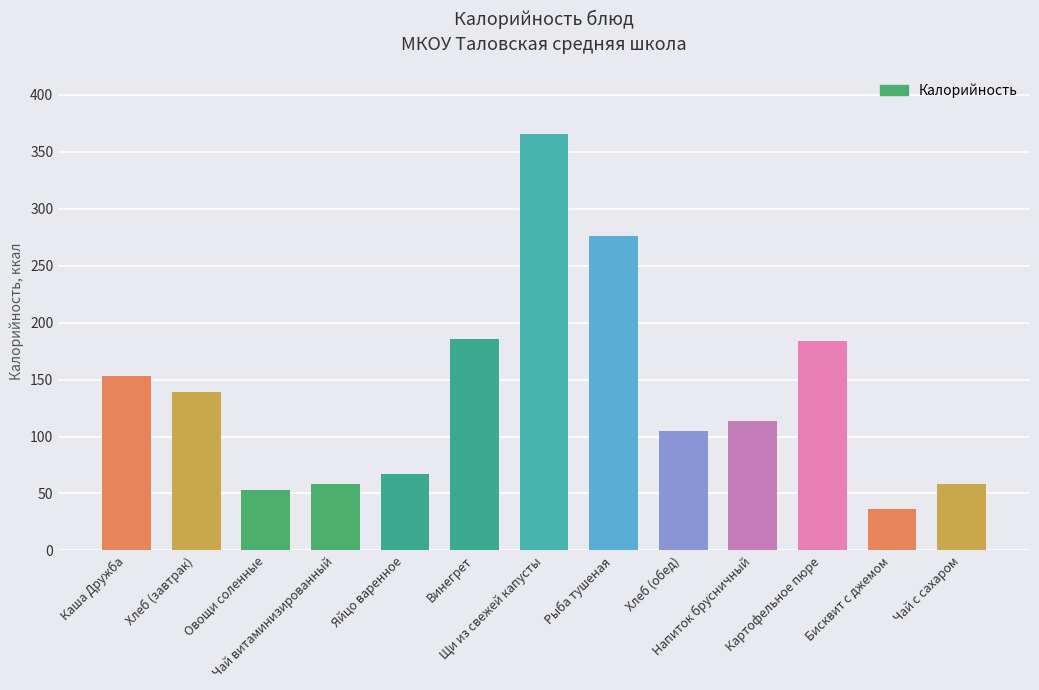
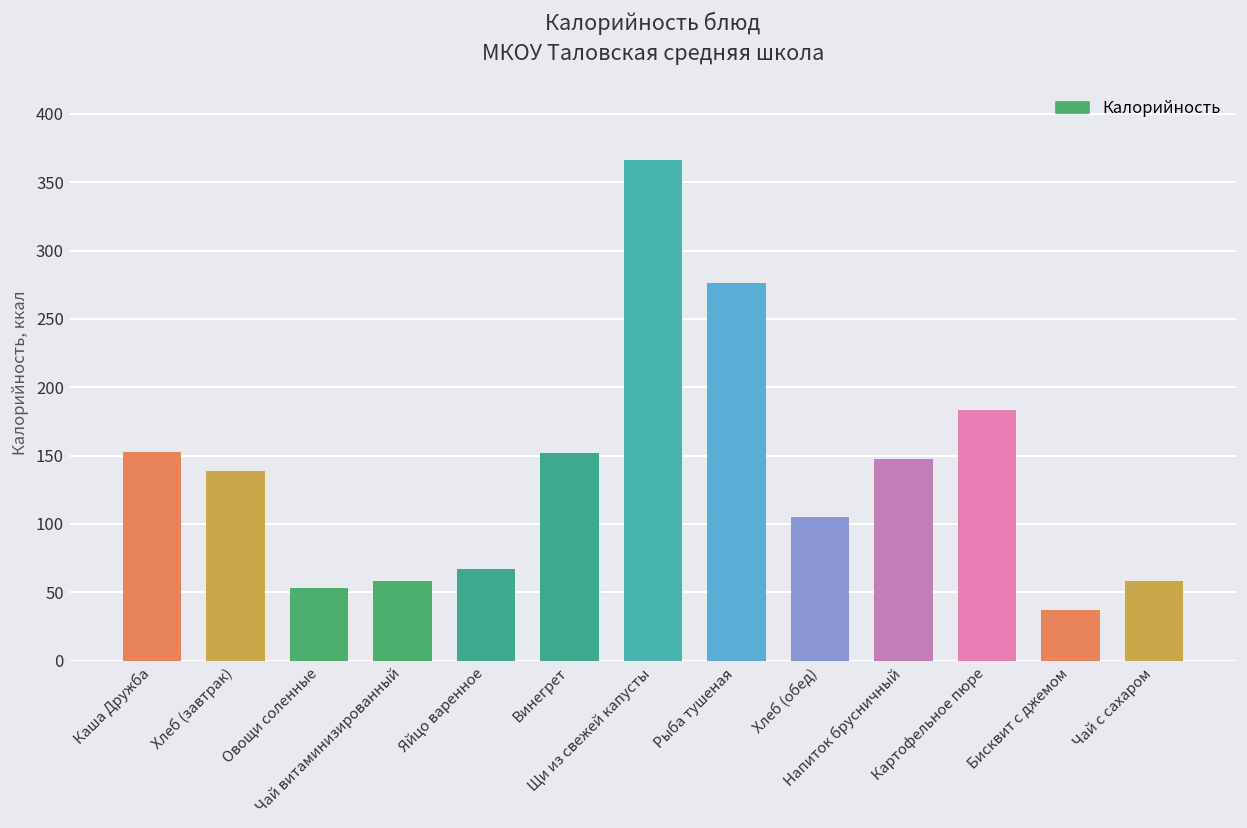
  {
    "Каша Дружба": 153,
    "Хлеб (завтрак)": 139,
    "Овощи соленные": 53,
    "Чай витаминизированный": 58,
    "Яйцо варенное": 67,
-   "Винегрет": 185,
+   "Винегрет": 152,
    "Щи из свежей капусты": 366,
    "Рыба тушеная": 276,
    "Хлеб (обед)": 105,
-   "Напиток брусничный": 114,
+   "Напиток брусничный": 148,
    "Картофельное пюре": 184,
    "Бисквит с джемом": 37,
    "Чай с сахаром": 58
  }
